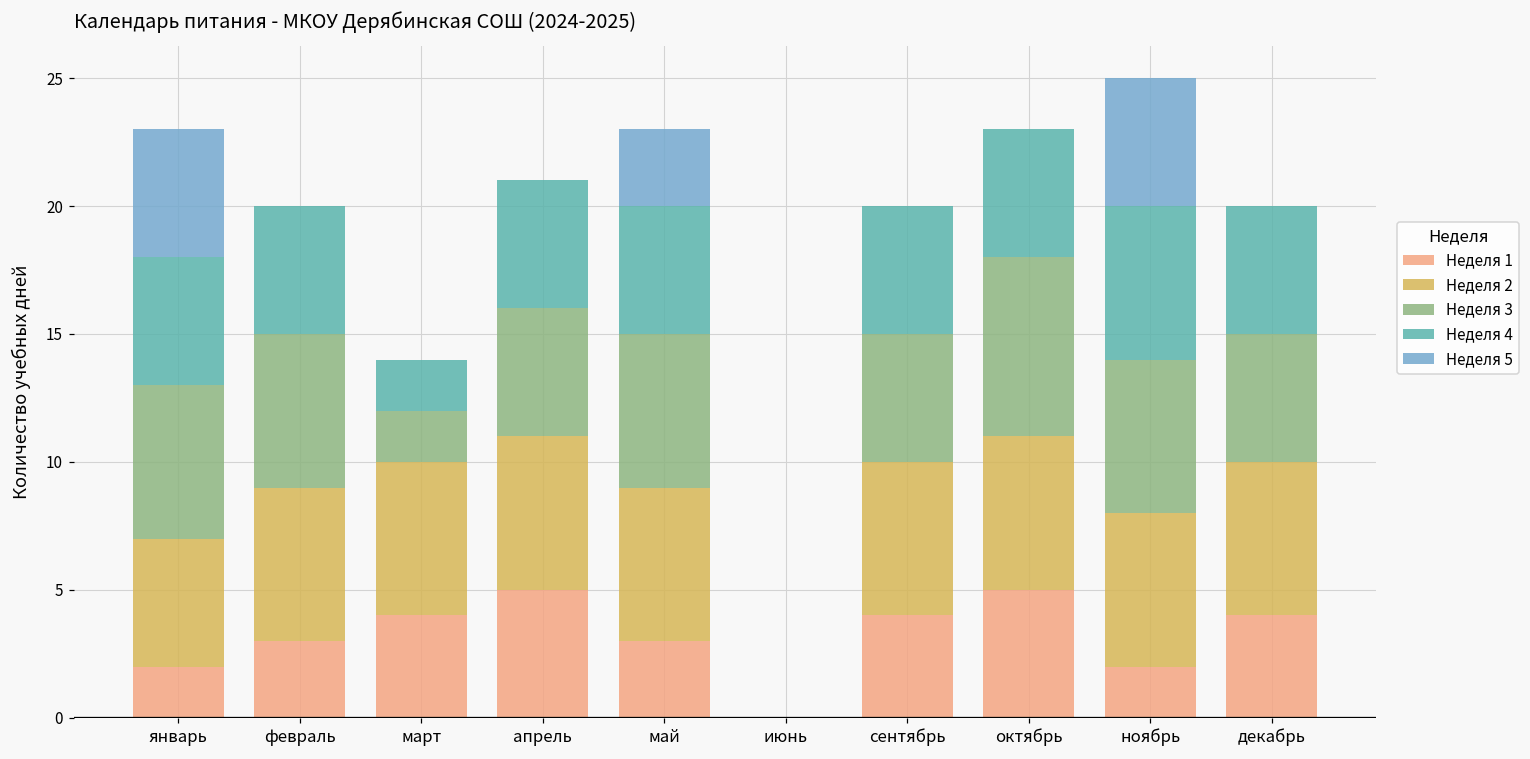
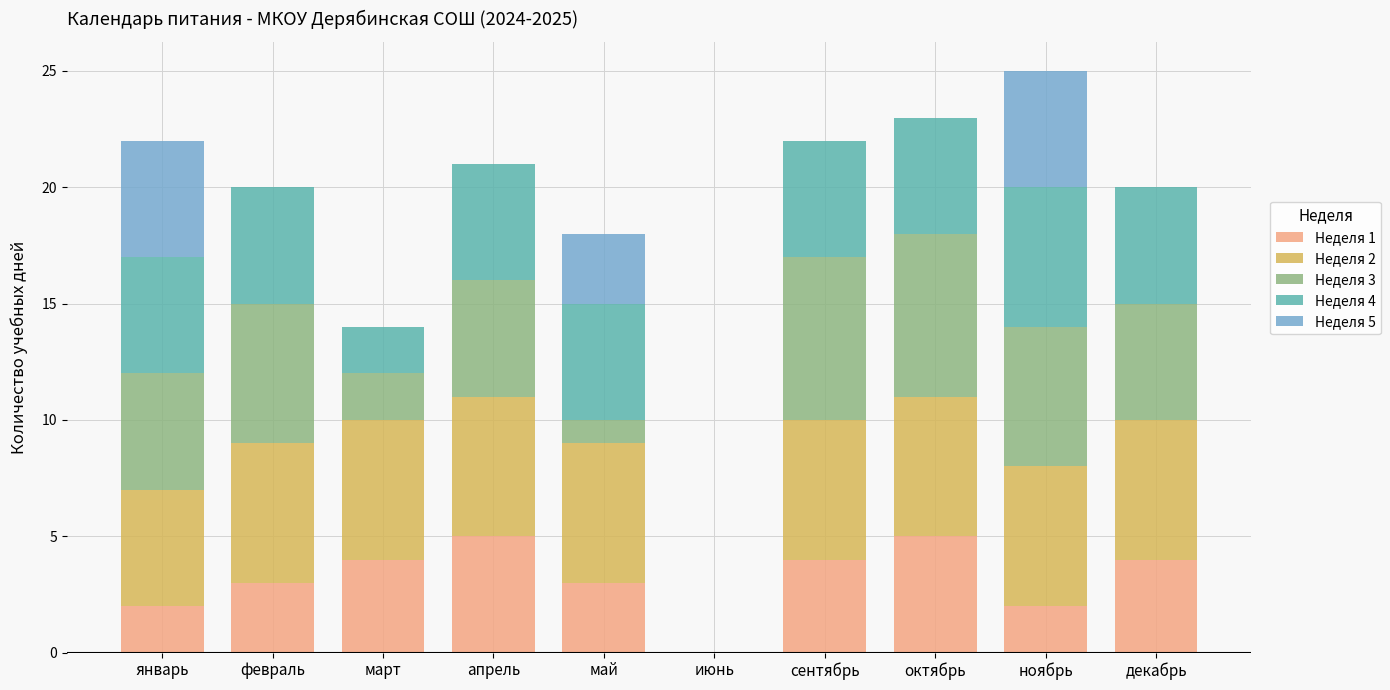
  {
    "Неделя 3": {
-     "январь": 6,
+     "январь": 5,
      "февраль": 6,
      "март": 2,
      "апрель": 5,
-     "май": 6,
+     "май": 1,
      "июнь": 0,
-     "сентябрь": 5,
+     "сентябрь": 7,
      "октябрь": 7,
      "ноябрь": 6,
      "декабрь": 5
    }
  }
